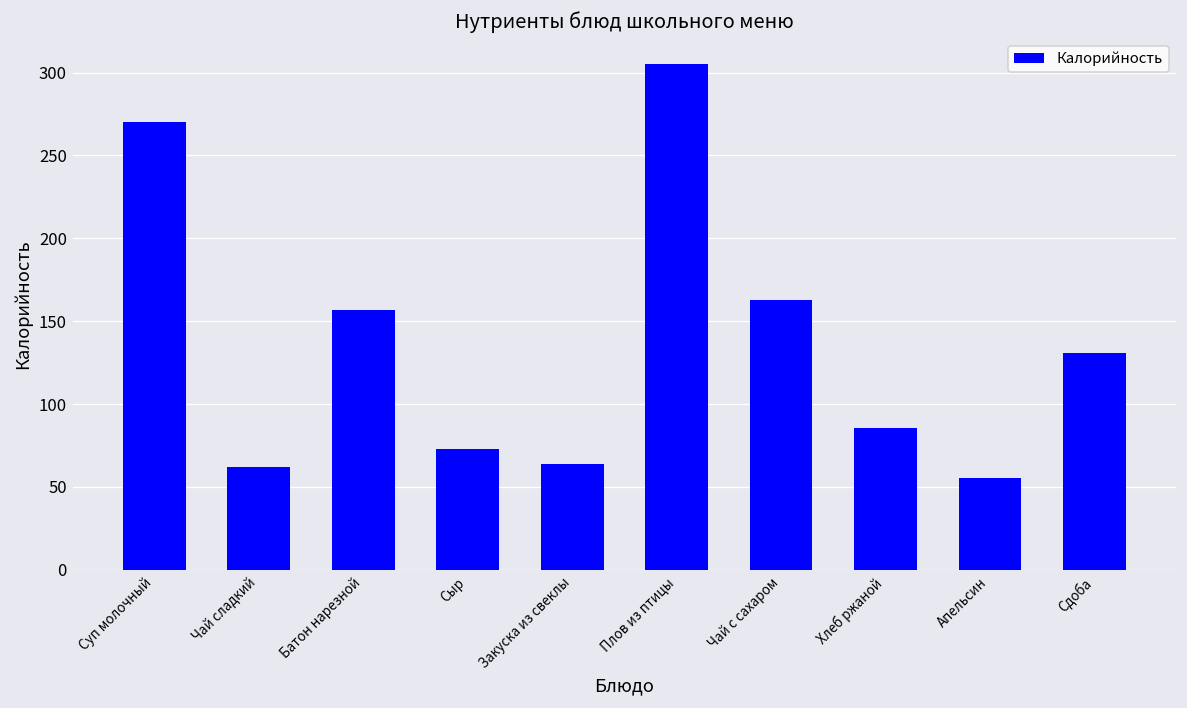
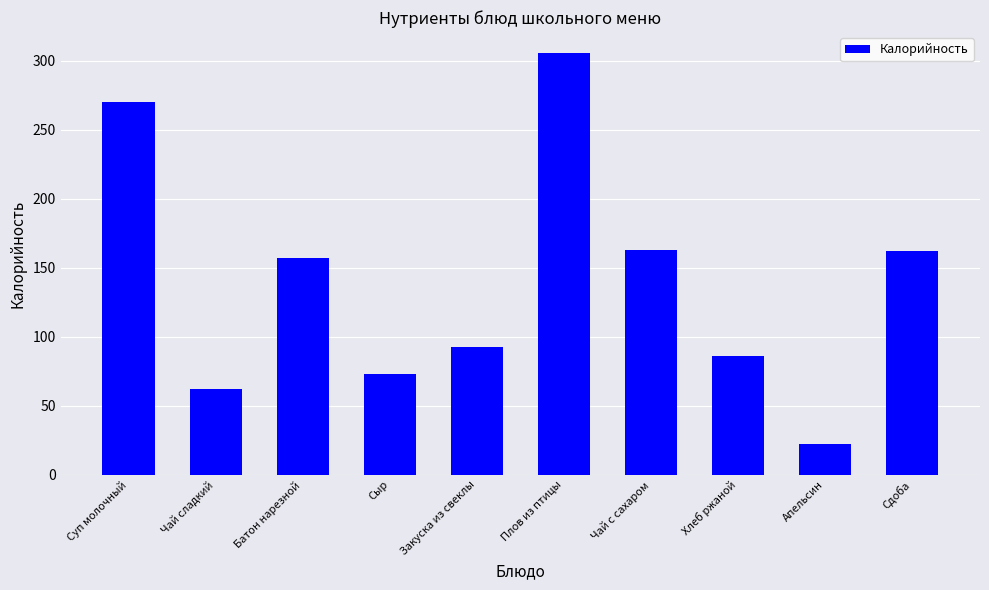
  {
    "Суп молочный": 270,
    "Чай сладкий": 62,
    "Батон нарезной": 157,
    "Сыр": 73,
-   "Закуска из свеклы": 64,
+   "Закуска из свеклы": 93,
    "Плов из птицы": 305,
    "Чай с сахаром": 163,
    "Хлеб ржаной": 86,
-   "Апельсин": 56,
-   "Сдоба": 131
+   "Апельсин": 22,
+   "Сдоба": 162
  }
